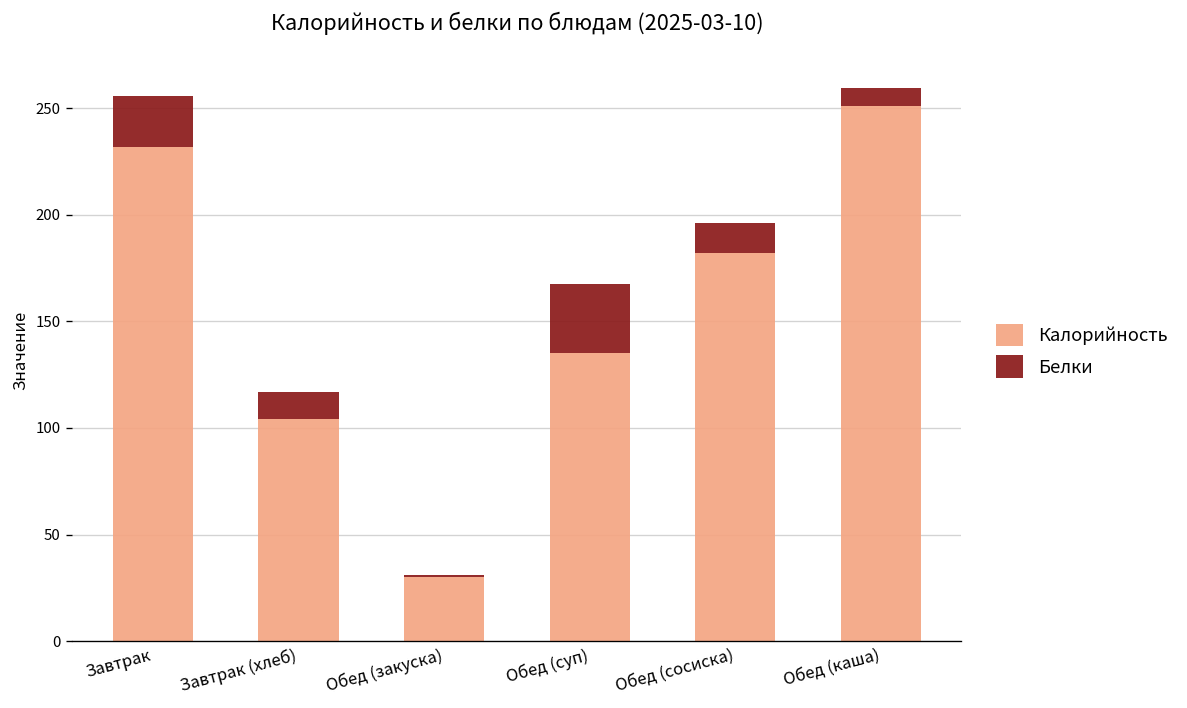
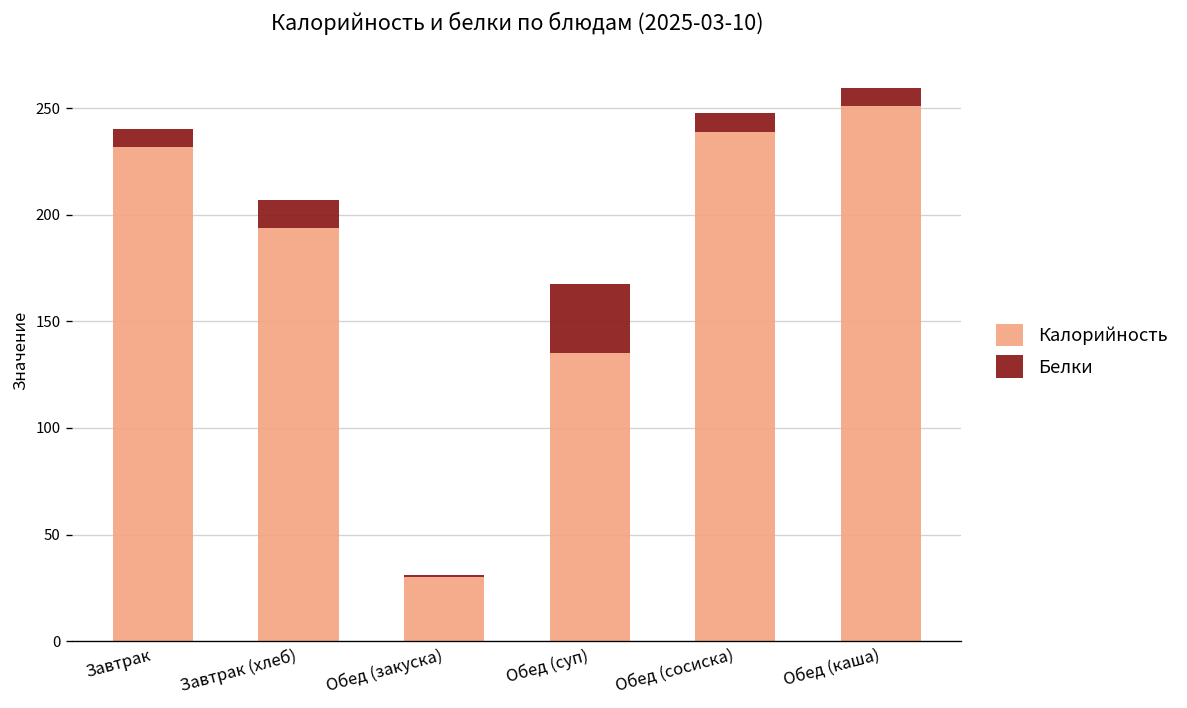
  {
    "Калорийность": {
      "Завтрак": 232,
-     "Завтрак (хлеб)": 104,
+     "Завтрак (хлеб)": 194,
      "Обед (закуска)": 30,
      "Обед (суп)": 135,
-     "Обед (сосиска)": 182,
+     "Обед (сосиска)": 239,
      "Обед (каша)": 251
    },
    "Белки": {
-     "Завтрак": 24,
+     "Завтрак": 8,
      "Завтрак (хлеб)": 13,
      "Обед (суп)": 33,
-     "Обед (сосиска)": 14,
+     "Обед (сосиска)": 9,
      "Обед (каша)": 9
    }
  }
